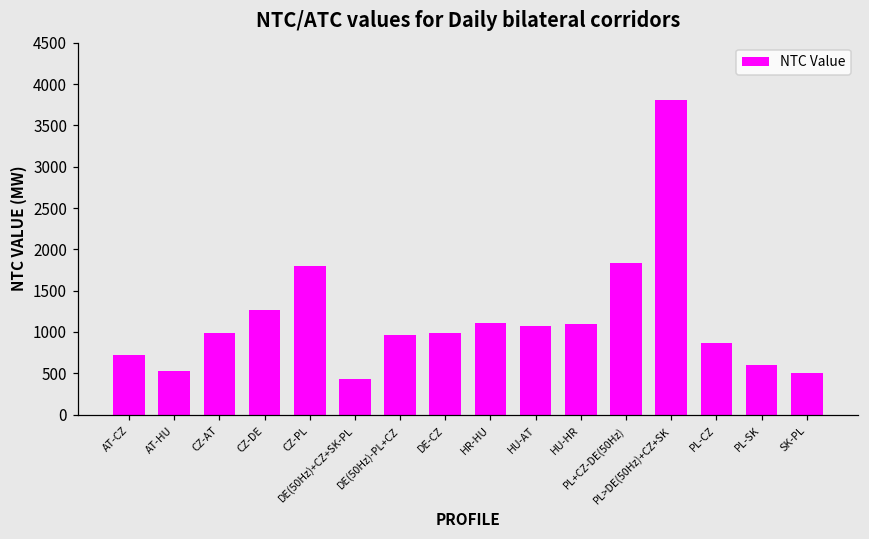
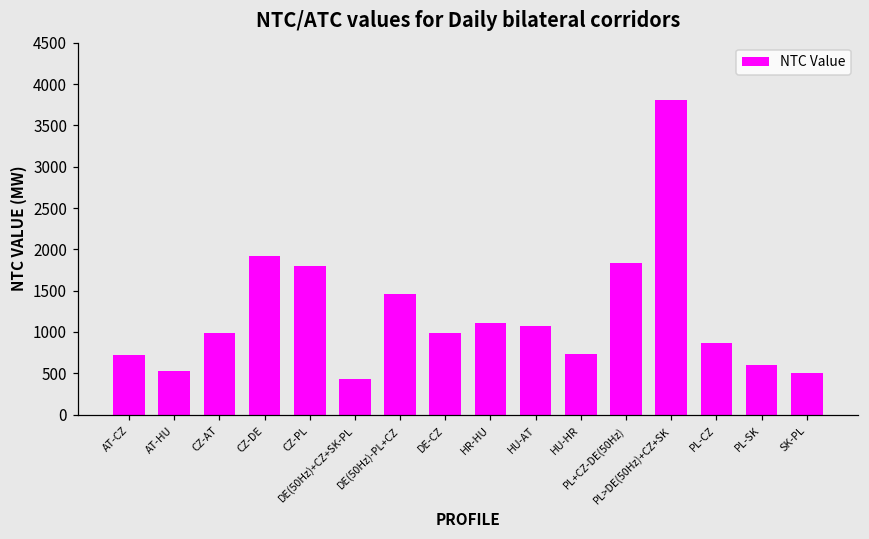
  {
    "AT-CZ": 700,
    "AT-HU": 500,
    "CZ-AT": 1000,
-   "CZ-DE": 1300,
+   "CZ-DE": 1900,
    "CZ-PL": 1800,
    "DE(50Hz)+CZ+SK-PL": 400,
-   "DE(50Hz)-PL+CZ": 1000,
+   "DE(50Hz)-PL+CZ": 1500,
    "DE-CZ": 1000,
    "HR-HU": 1100,
    "HU-AT": 1100,
-   "HU-HR": 1100,
+   "HU-HR": 700,
    "PL+CZ-DE(50Hz)": 1800,
    "PL>DE(50Hz)+CZ+SK": 3800,
    "PL-CZ": 900,
    "PL-SK": 600,
    "SK-PL": 500
  }
